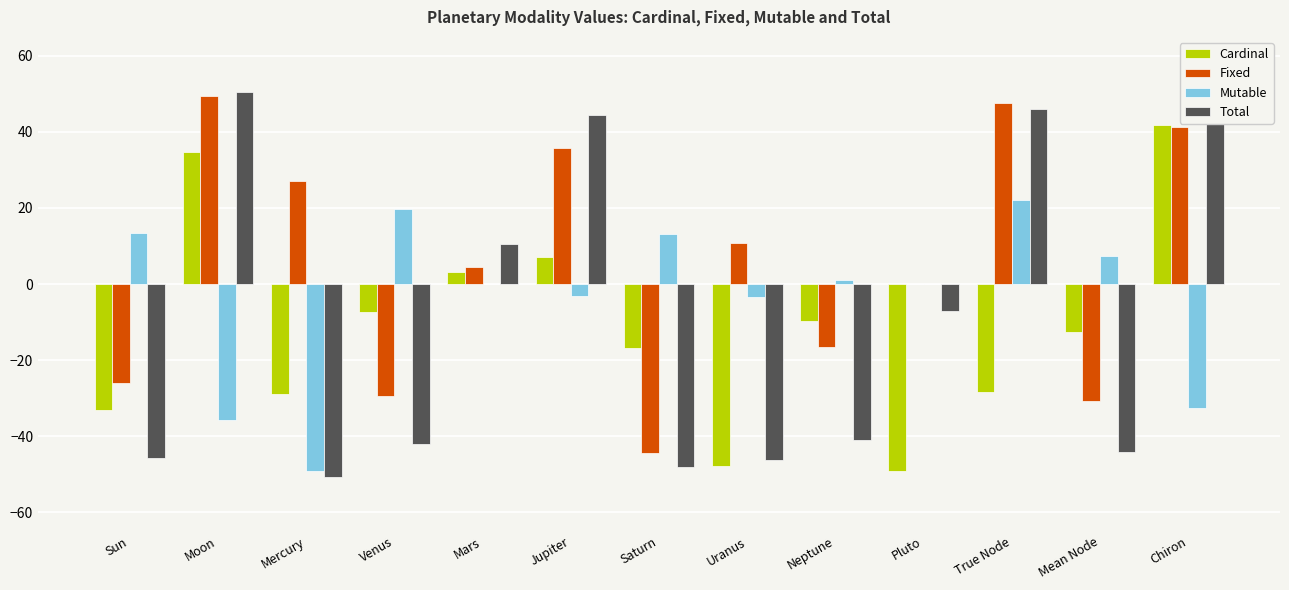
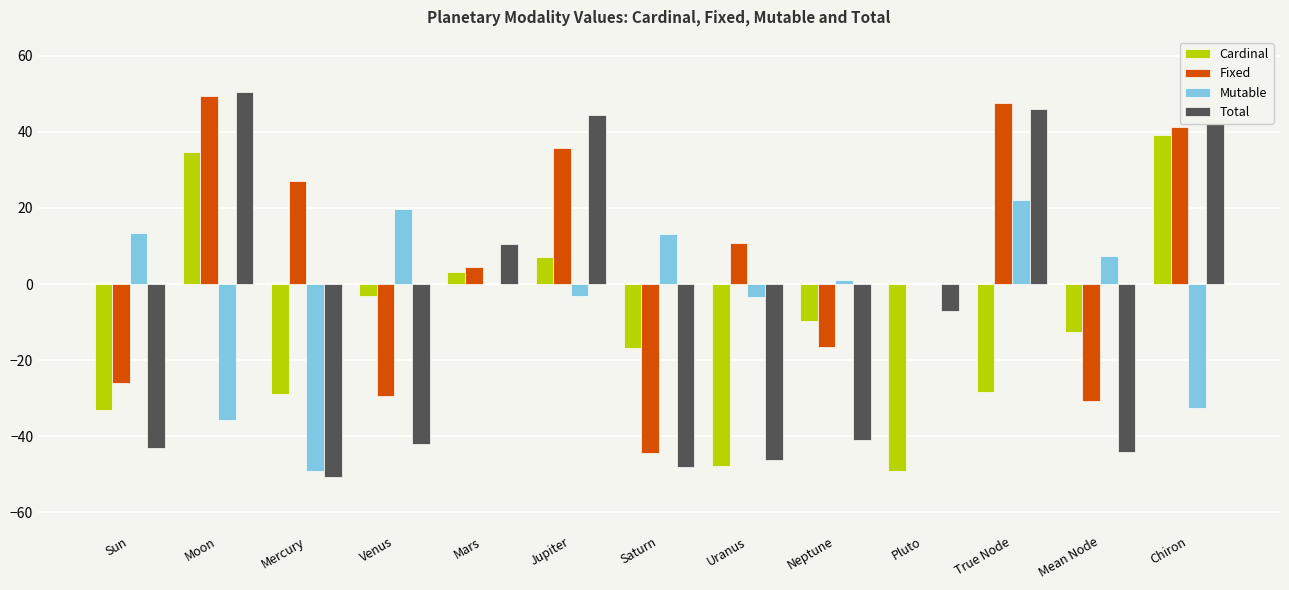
  {
    "Cardinal": {
      "Sun": -33,
      "Moon": 35,
      "Mercury": -29,
-     "Venus": -7,
+     "Venus": -3,
      "Mars": 3,
      "Jupiter": 7,
      "Saturn": -17,
      "Uranus": -48,
      "Neptune": -10,
      "Pluto": -49,
      "True Node": -28,
      "Mean Node": -13,
-     "Chiron": 42
+     "Chiron": 39
    },
    "Fixed": {
      "Sun": -26,
      "Moon": 49,
      "Mercury": 27,
      "Venus": -30,
      "Mars": 5,
      "Jupiter": 36,
      "Saturn": -44,
      "Uranus": 11,
      "Neptune": -17,
      "True Node": 48,
      "Mean Node": -31,
      "Chiron": 41
    },
    "Mutable": {
      "Sun": 13,
      "Moon": -36,
      "Mercury": -49,
      "Venus": 20,
      "Jupiter": -3,
      "Saturn": 13,
      "Uranus": -4,
      "Neptune": 1,
      "True Node": 22,
      "Mean Node": 7,
      "Chiron": -33
    },
    "Total": {
-     "Sun": -46,
+     "Sun": -43,
      "Moon": 51,
      "Mercury": -51,
      "Venus": -42,
      "Mars": 10,
      "Jupiter": 44,
      "Saturn": -48,
      "Uranus": -46,
      "Neptune": -41,
      "Pluto": -7,
      "True Node": 46,
      "Mean Node": -44
    }
  }
